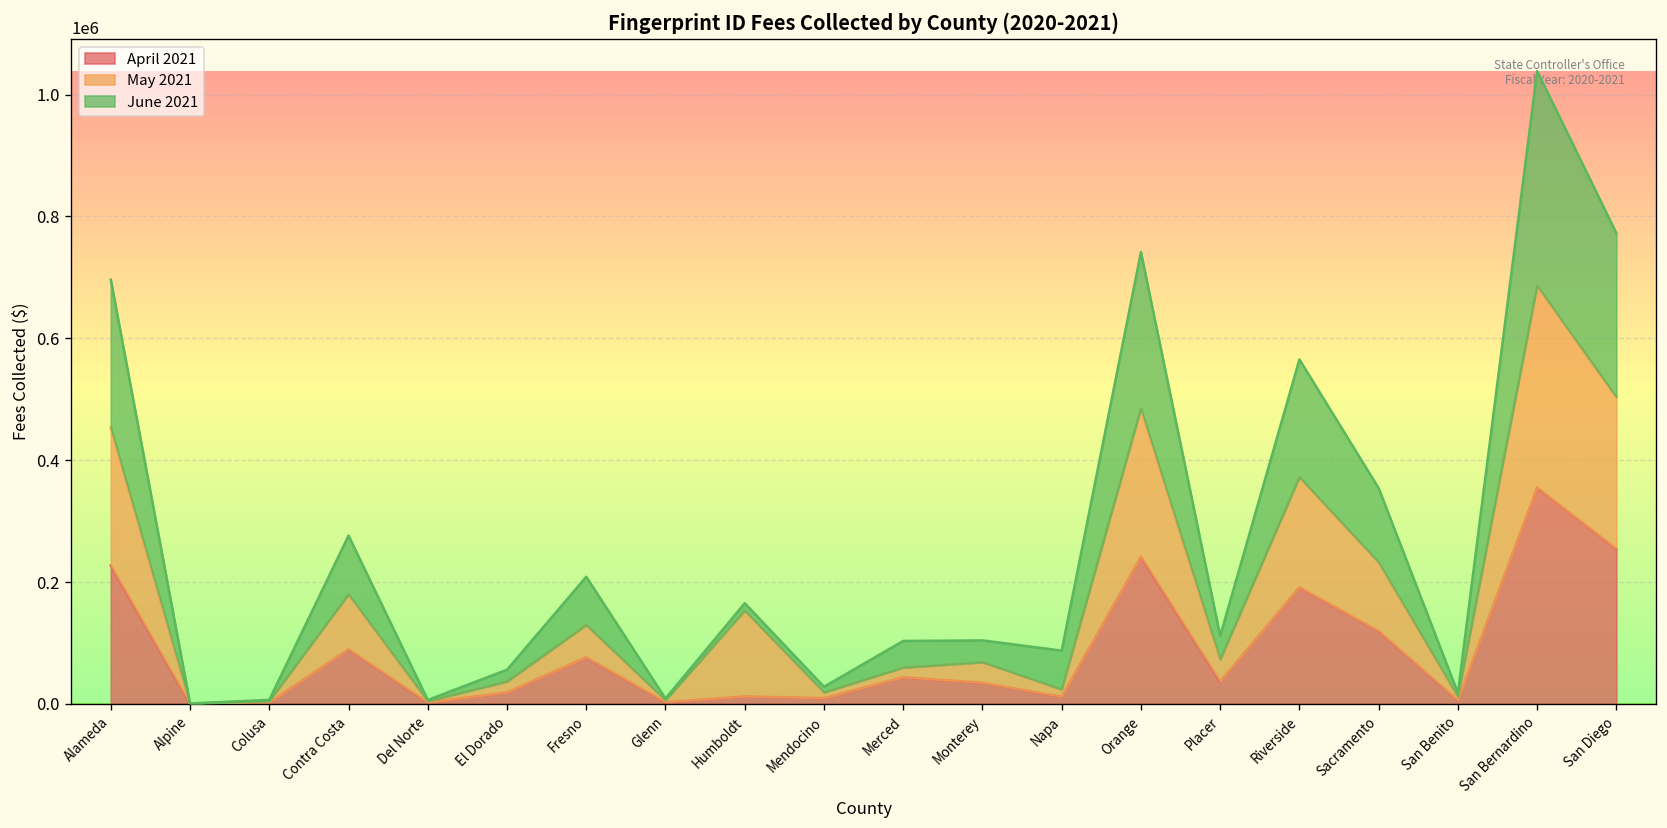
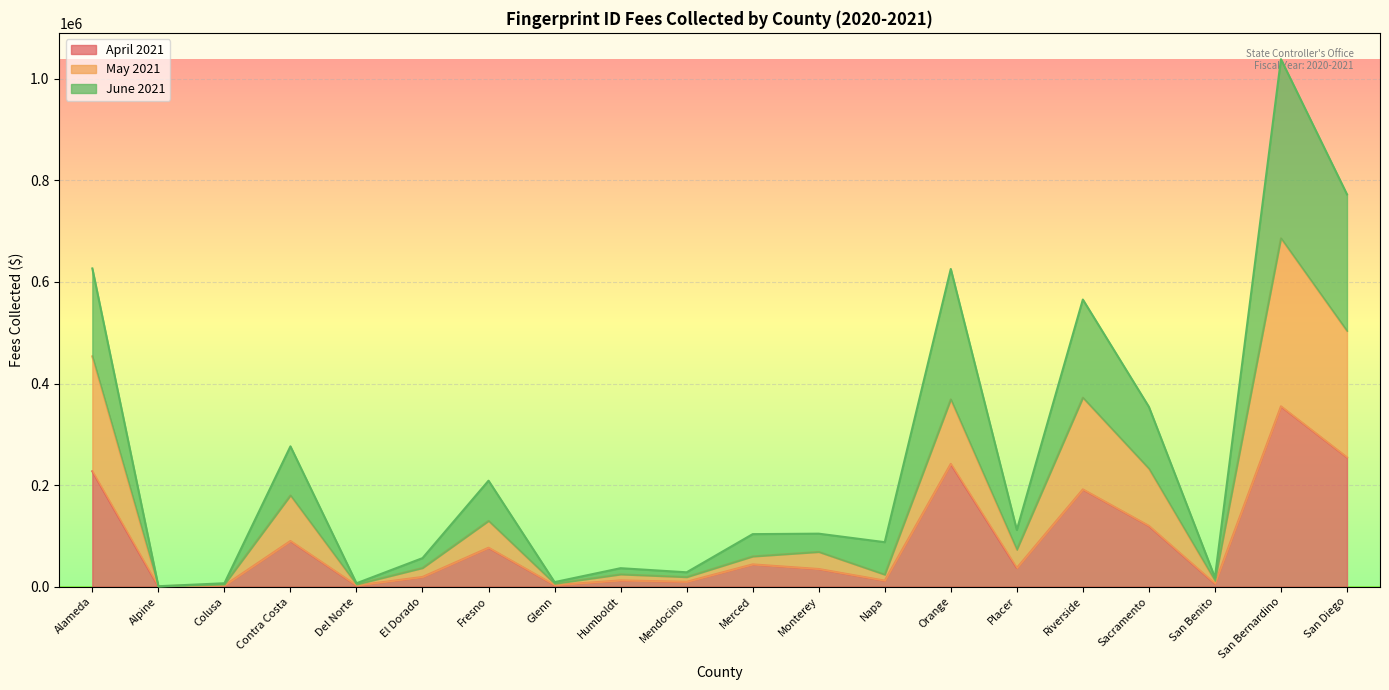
  {
    "April 2021": {
      "Alameda": 230000,
      "Contra Costa": 90000,
      "El Dorado": 20000,
      "Fresno": 80000,
      "Humboldt": 10000,
      "Mendocino": 10000,
      "Merced": 40000,
      "Monterey": 30000,
      "Napa": 10000,
      "Orange": 240000,
      "Placer": 40000,
      "Riverside": 190000,
      "Sacramento": 120000,
      "San Benito": 10000,
      "San Bernardino": 360000,
      "San Diego": 250000
    },
    "May 2021": {
      "Alameda": 230000,
      "Contra Costa": 90000,
      "El Dorado": 20000,
      "Fresno": 50000,
-     "Humboldt": 140000,
+     "Humboldt": 10000,
      "Mendocino": 10000,
      "Merced": 20000,
      "Monterey": 30000,
      "Napa": 10000,
-     "Orange": 240000,
+     "Orange": 130000,
      "Placer": 40000,
      "Riverside": 180000,
      "Sacramento": 110000,
      "San Benito": 10000,
      "San Bernardino": 330000,
      "San Diego": 250000
    },
    "June 2021": {
-     "Alameda": 240000,
+     "Alameda": 170000,
      "Contra Costa": 100000,
      "El Dorado": 20000,
      "Fresno": 80000,
      "Humboldt": 10000,
      "Mendocino": 10000,
      "Merced": 40000,
      "Monterey": 40000,
      "Napa": 60000,
      "Orange": 260000,
      "Placer": 40000,
      "Riverside": 190000,
      "Sacramento": 120000,
      "San Benito": 10000,
      "San Diego": 270000
    }
  }
